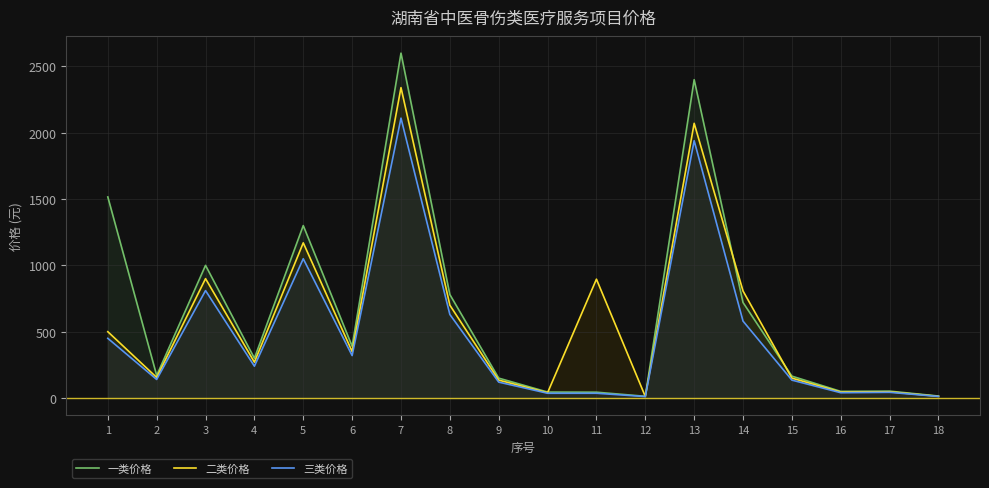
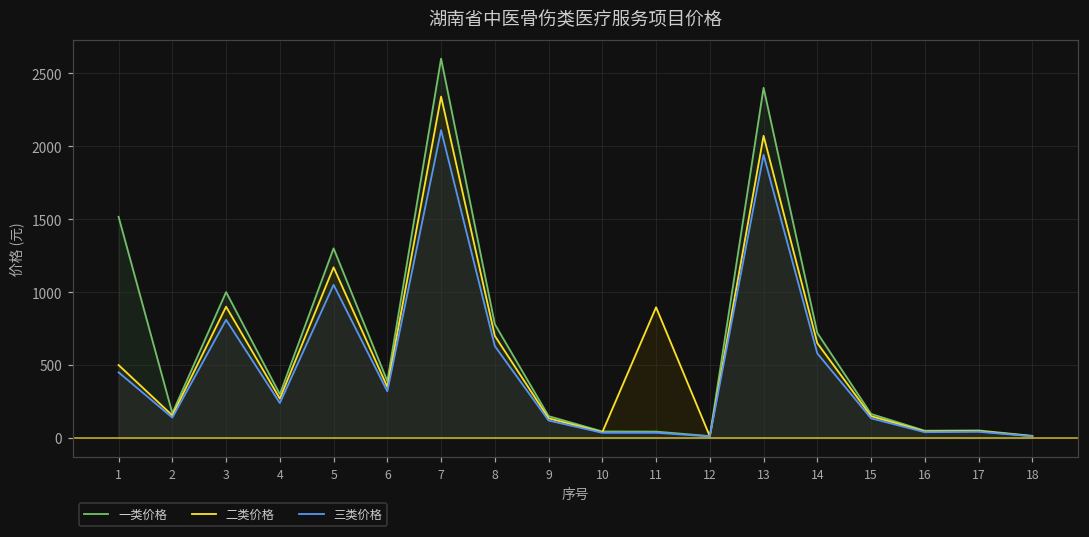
  {
    "一类价格": {
      "1": 1520,
      "3": 1000,
      "4": 300,
      "5": 1300,
      "6": 390,
      "7": 2600,
      "8": 780,
      "13": 2400,
      "14": 720
    },
    "二类价格": {
      "1": 500,
      "3": 900,
      "4": 270,
      "5": 1170,
      "6": 350,
      "7": 2340,
      "8": 700,
      "11": 900,
      "13": 2070,
-     "14": 810
+     "14": 650
    },
    "三类价格": {
      "1": 450,
      "3": 810,
      "4": 240,
      "5": 1050,
      "6": 320,
      "7": 2110,
      "8": 630,
      "13": 1940,
      "14": 580
    }
  }
